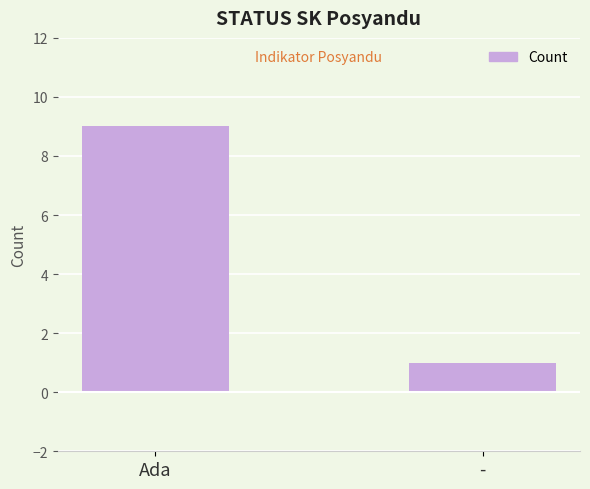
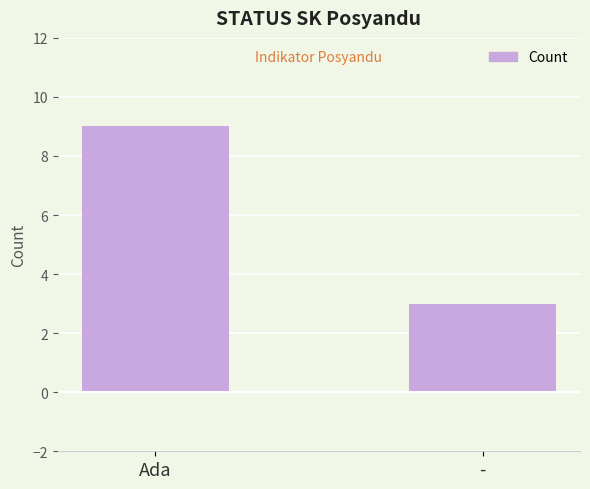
  {
    "Ada": 9,
-   "-": 1
+   "-": 3
  }
